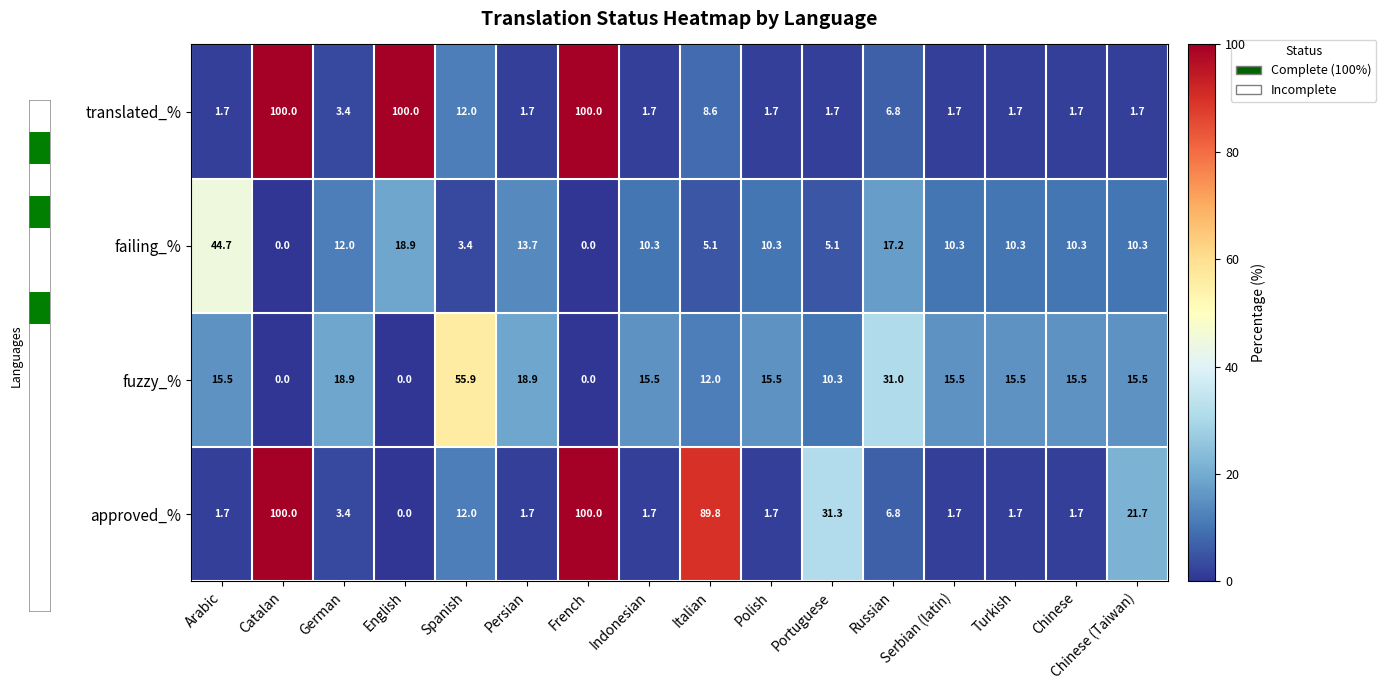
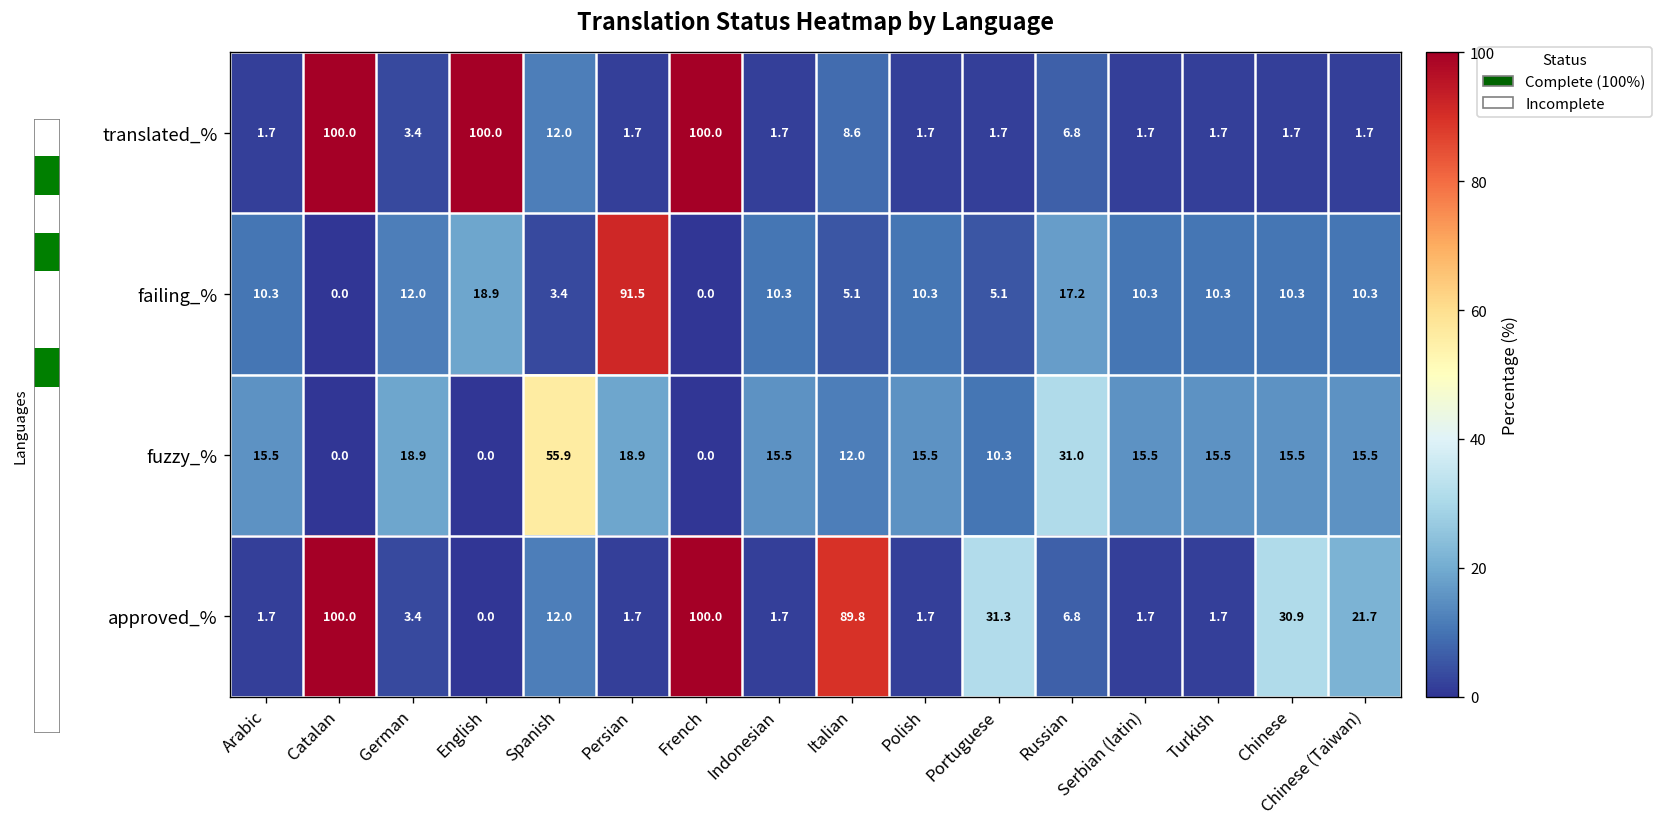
  {
    "translated_%": {
      "Arabic": 1.7,
      "Catalan": 100.0,
      "German": 3.4,
      "English": 100.0,
      "Spanish": 12.0,
      "Persian": 1.7,
      "French": 100.0,
      "Indonesian": 1.7,
      "Italian": 8.6,
      "Polish": 1.7,
      "Portuguese": 1.7,
      "Russian": 6.8,
      "Serbian (latin)": 1.7,
      "Turkish": 1.7,
      "Chinese": 1.7,
      "Chinese (Taiwan)": 1.7
    },
    "failing_%": {
-     "Arabic": 44.7,
+     "Arabic": 10.3,
      "Catalan": 0.0,
      "German": 12.0,
      "English": 18.9,
      "Spanish": 3.4,
-     "Persian": 13.7,
+     "Persian": 91.5,
      "French": 0.0,
      "Indonesian": 10.3,
      "Italian": 5.1,
      "Polish": 10.3,
      "Portuguese": 5.1,
      "Russian": 17.2,
      "Serbian (latin)": 10.3,
      "Turkish": 10.3,
      "Chinese": 10.3,
      "Chinese (Taiwan)": 10.3
    },
    "fuzzy_%": {
      "Arabic": 15.5,
      "Catalan": 0.0,
      "German": 18.9,
      "English": 0.0,
      "Spanish": 55.9,
      "Persian": 18.9,
      "French": 0.0,
      "Indonesian": 15.5,
      "Italian": 12.0,
      "Polish": 15.5,
      "Portuguese": 10.3,
      "Russian": 31.0,
      "Serbian (latin)": 15.5,
      "Turkish": 15.5,
      "Chinese": 15.5,
      "Chinese (Taiwan)": 15.5
    },
    "approved_%": {
      "Arabic": 1.7,
      "Catalan": 100.0,
      "German": 3.4,
      "English": 0.0,
      "Spanish": 12.0,
      "Persian": 1.7,
      "French": 100.0,
      "Indonesian": 1.7,
      "Italian": 89.8,
      "Polish": 1.7,
      "Portuguese": 31.3,
      "Russian": 6.8,
      "Serbian (latin)": 1.7,
      "Turkish": 1.7,
-     "Chinese": 1.7,
+     "Chinese": 30.9,
      "Chinese (Taiwan)": 21.7
    }
  }
